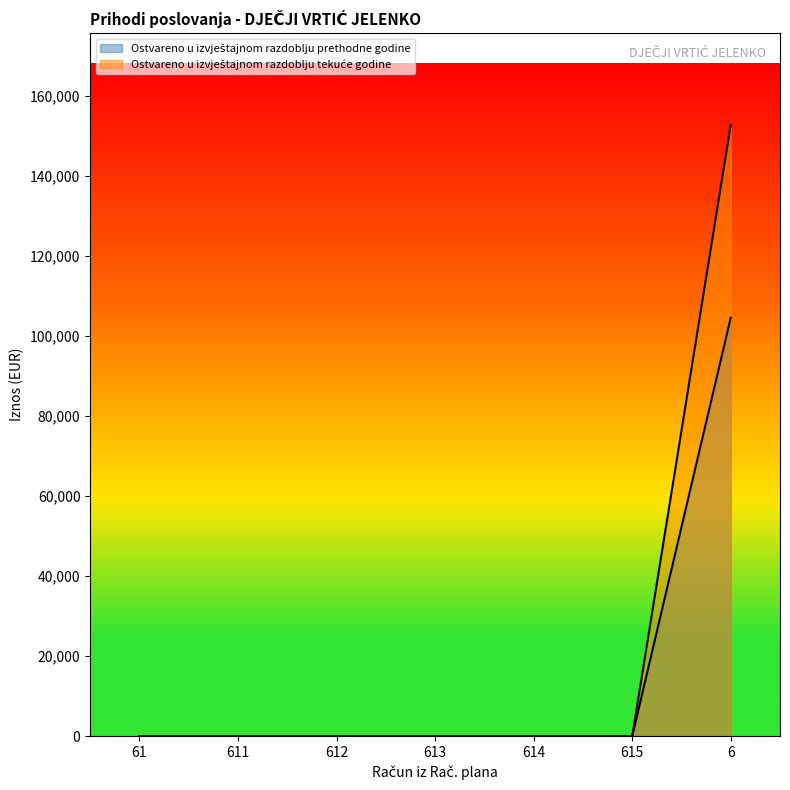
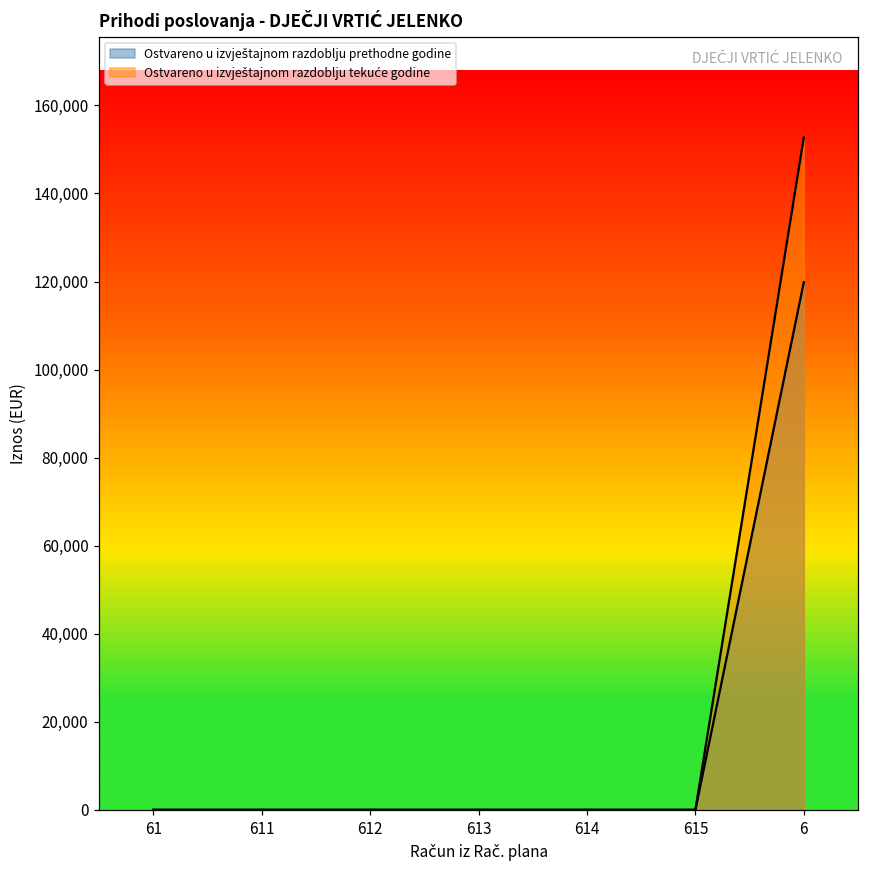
  {
    "Ostvareno u izvještajnom razdoblju prethodne godine": {
-     "6": "105,000"
+     "6": "120,000"
    },
    "Ostvareno u izvještajnom razdoblju tekuće godine": {
      "6": "153,000"
    }
  }
